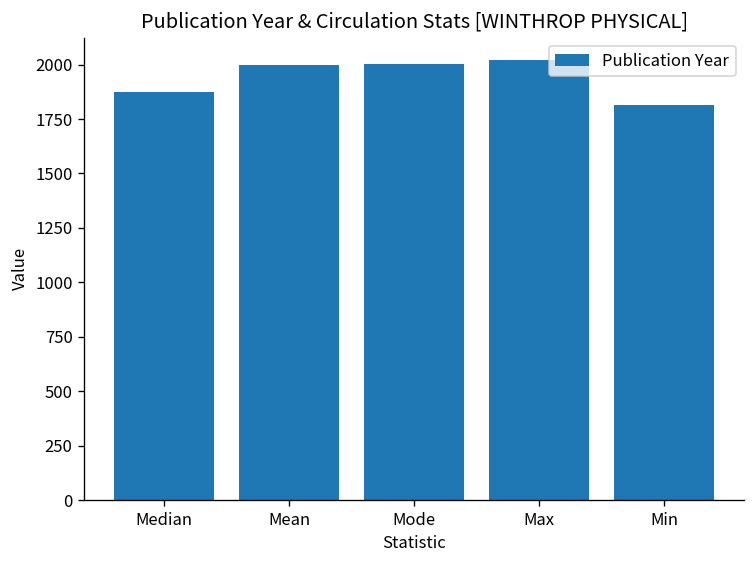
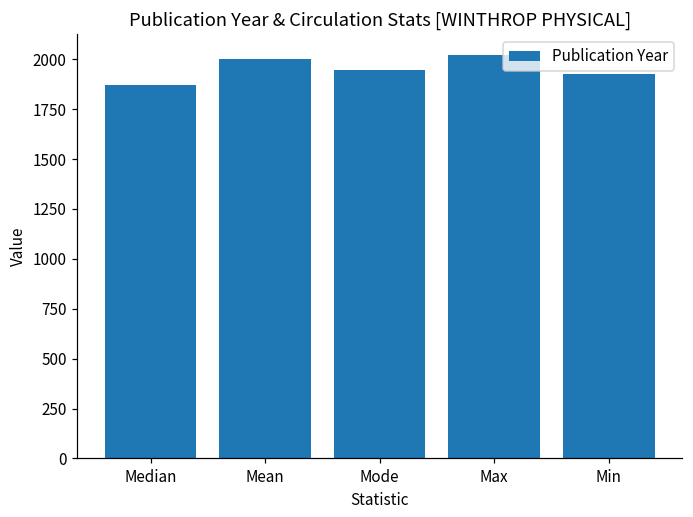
  {
    "Median": 1870,
    "Mean": 2000,
-   "Mode": 2000,
+   "Mode": 1950,
    "Max": 2020,
-   "Min": 1810
+   "Min": 1920
  }
